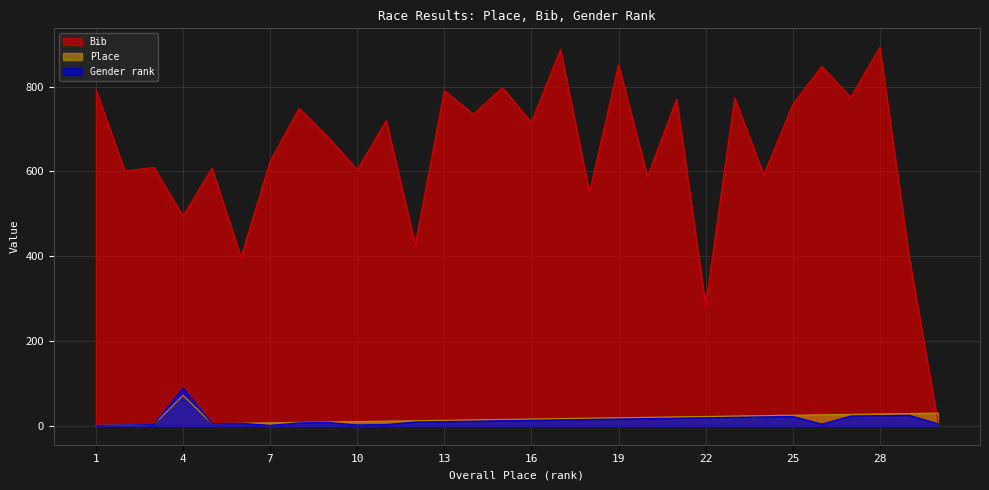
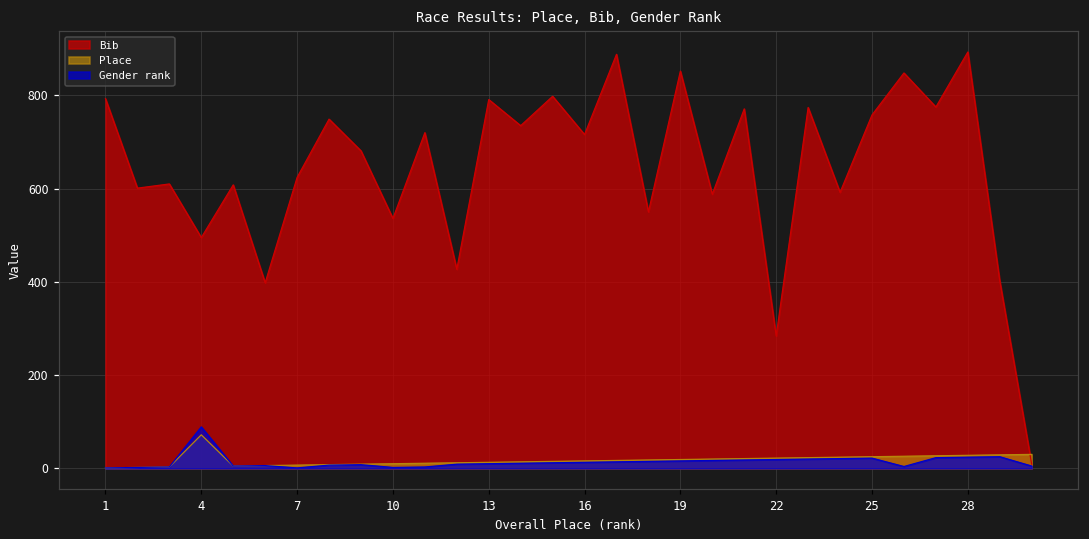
  {
    "Bib": {
      "1": 790,
      "4": 500,
      "7": 620,
-     "10": 600,
+     "10": 540,
      "13": 790,
      "16": 720,
      "19": 850,
      "22": 280,
      "25": 760,
      "28": 890
    },
    "Place": {
      "4": 70,
      "7": 10,
      "10": 10
    },
    "Gender rank": {
      "4": 90,
      "7": 0,
      "10": 0
    }
  }
